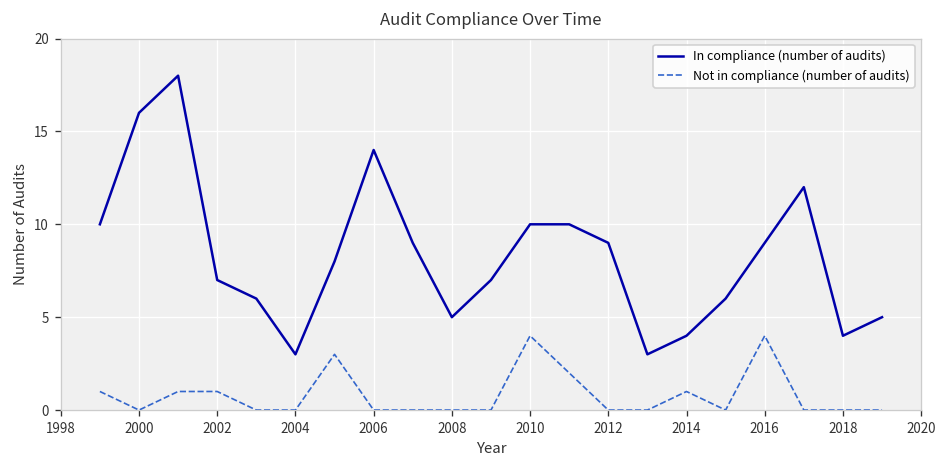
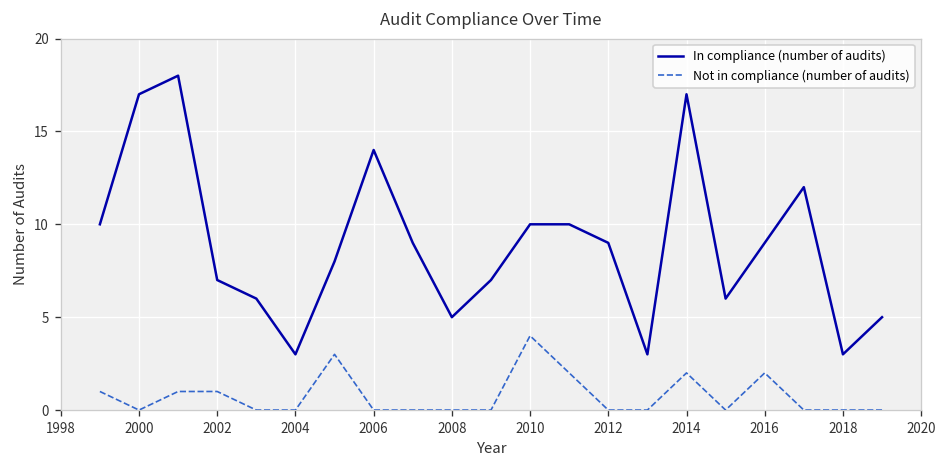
  {
    "In compliance (number of audits)": {
-     "2000": 16,
+     "2000": 17,
      "2002": 7,
      "2004": 3,
      "2006": 14,
      "2008": 5,
      "2010": 10,
      "2012": 9,
-     "2014": 4,
+     "2014": 17,
      "2016": 9,
-     "2018": 4
+     "2018": 3
    },
    "Not in compliance (number of audits)": {
      "2000": 0,
      "2002": 1,
      "2004": 0,
      "2006": 0,
      "2008": 0,
      "2010": 4,
      "2012": 0,
-     "2014": 1,
-     "2016": 4,
+     "2014": 2,
+     "2016": 2,
      "2018": 0
    }
  }
